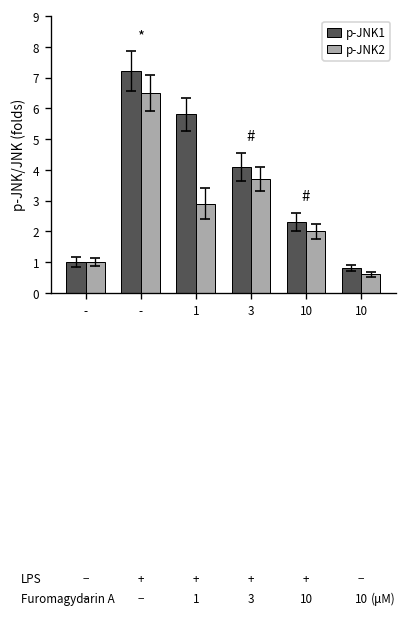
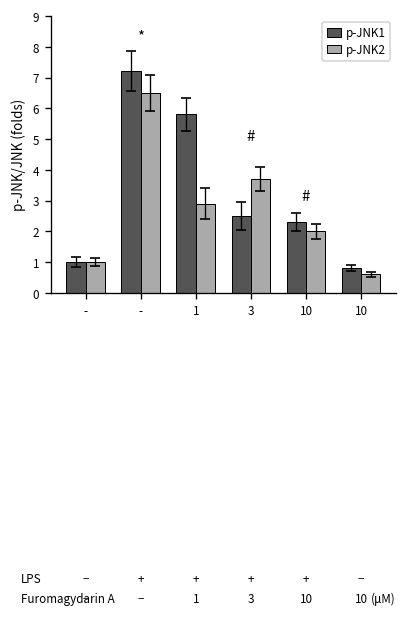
  {
    "p-JNK1": {
      "1": 5.8,
-     "3": 4.1
+     "3": 2.5
    },
    "p-JNK2": {
      "1": 2.9,
      "3": 3.7
    }
  }
